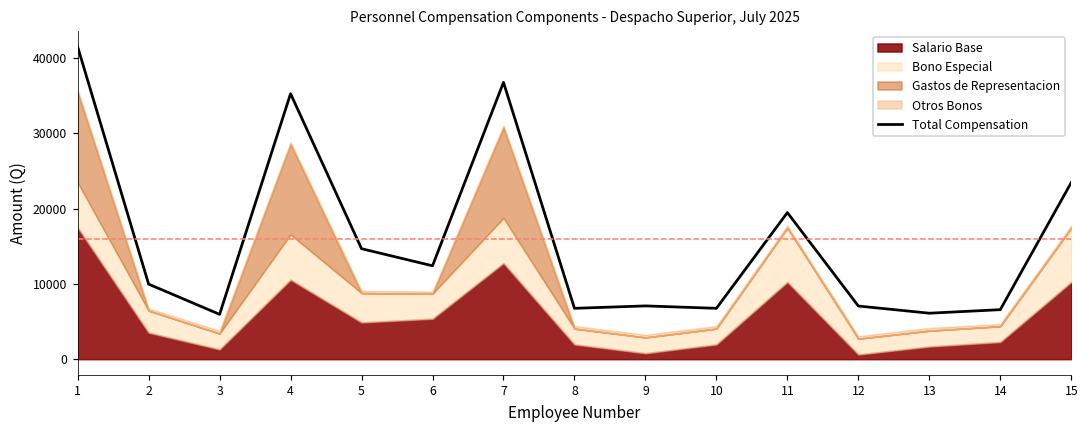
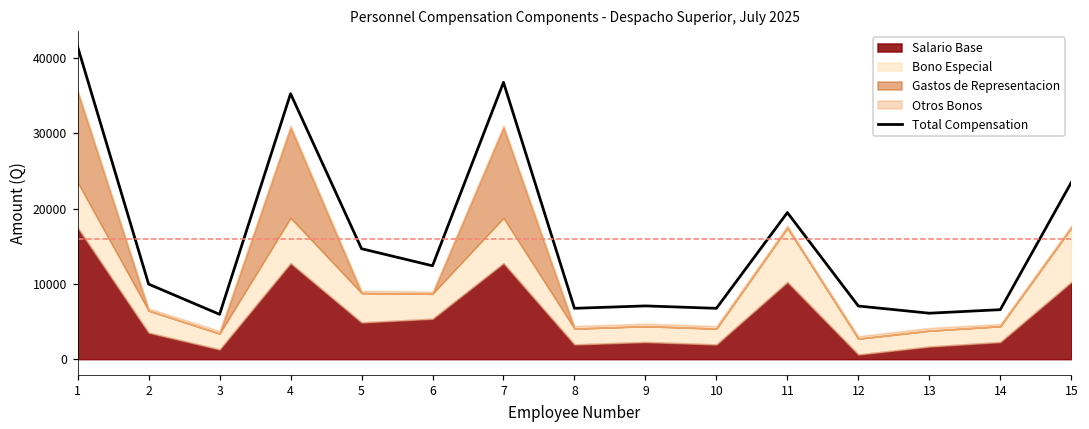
  {
    "Total Compensation": {
      "1": 42000,
      "2": 10000,
      "3": 6000,
      "4": 35000,
      "5": 15000,
      "6": 12000,
      "7": 37000,
      "8": 7000,
      "9": 7000,
      "10": 7000,
      "11": 19000,
      "12": 7000,
      "13": 6000,
      "14": 7000,
      "15": 23000
    },
    "Salario Base": {
      "1": 18000,
      "2": 4000,
      "3": 1000,
-     "4": 11000,
+     "4": 13000,
      "5": 5000,
      "6": 5000,
      "7": 13000,
      "8": 2000,
-     "9": 1000,
+     "9": 2000,
      "10": 2000,
      "11": 10000,
      "12": 1000,
      "13": 2000,
      "14": 2000,
      "15": 10000
    }
  }
